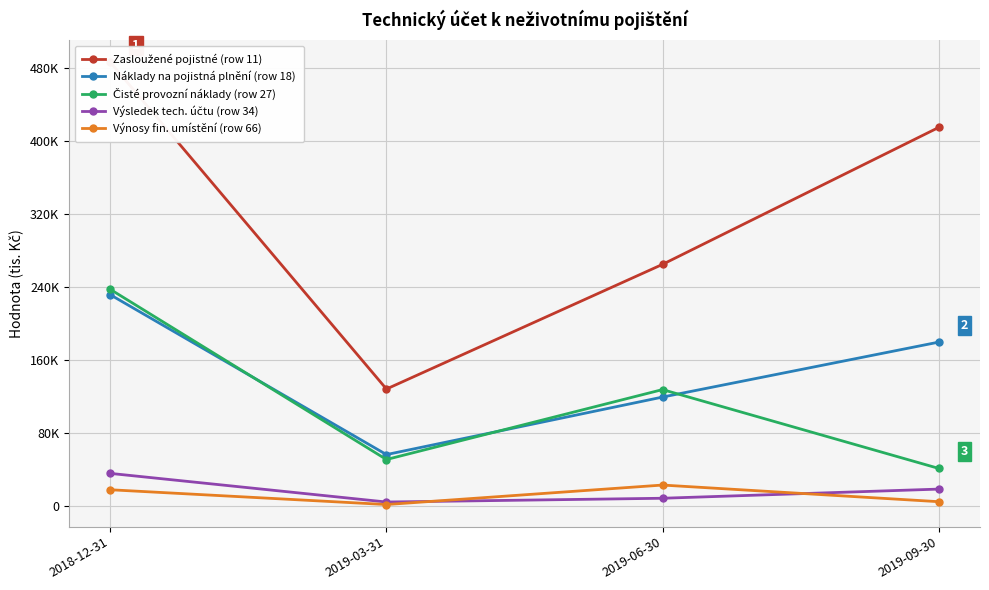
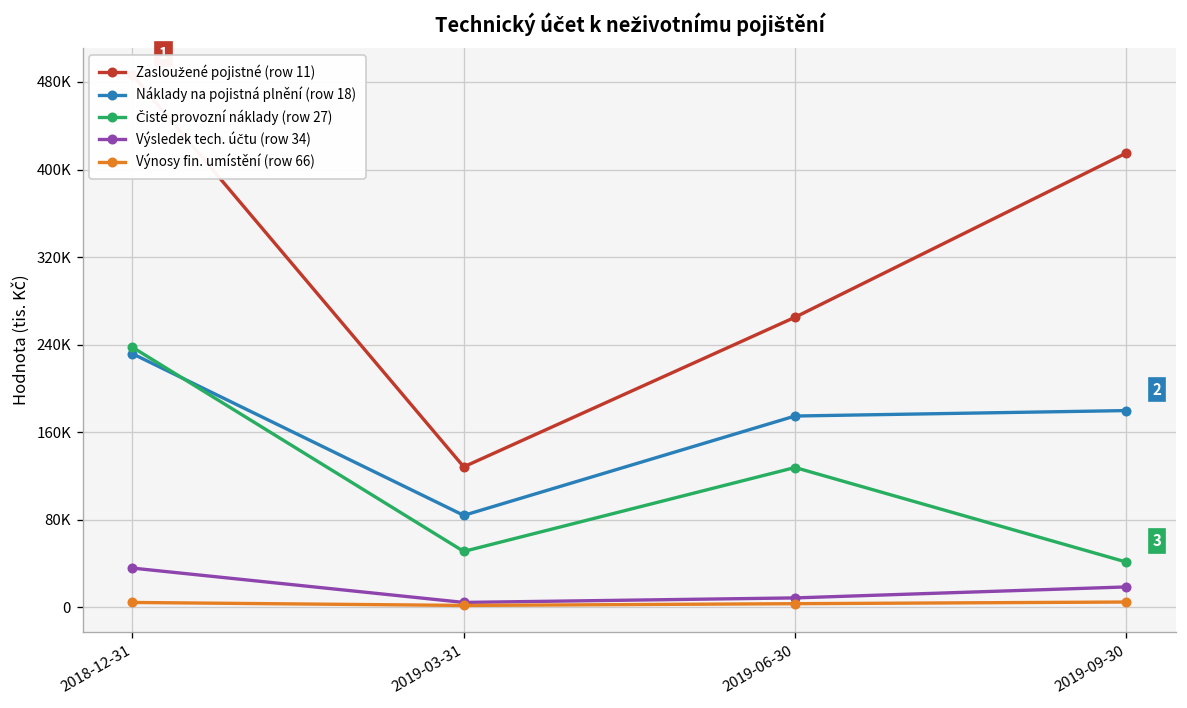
  {
    "Zasloužené pojistné (row 11)": {
      "2019-03-31": 130000,
      "2019-06-30": 270000,
      "2019-09-30": 420000
    },
    "Náklady na pojistná plnění (row 18)": {
      "2018-12-31": 230000,
-     "2019-03-31": 60000,
-     "2019-06-30": 120000
+     "2019-03-31": 80000,
+     "2019-06-30": 170000
    },
    "Čisté provozní náklady (row 27)": {
      "2018-12-31": 240000,
      "2019-03-31": 50000,
      "2019-06-30": 130000
    },
    "Výsledek tech. účtu (row 34)": {
      "2018-12-31": 40000,
      "2019-06-30": 10000,
      "2019-09-30": 20000
    },
    "Výnosy fin. umístění (row 66)": {
-     "2018-12-31": 20000,
-     "2019-06-30": 20000,
+     "2018-12-31": 0,
+     "2019-06-30": 0,
      "2019-09-30": 0
    }
  }
